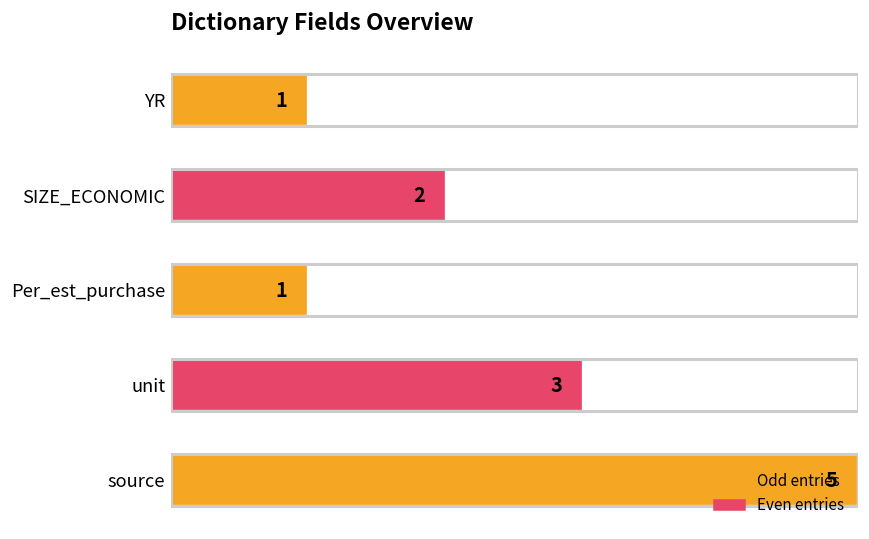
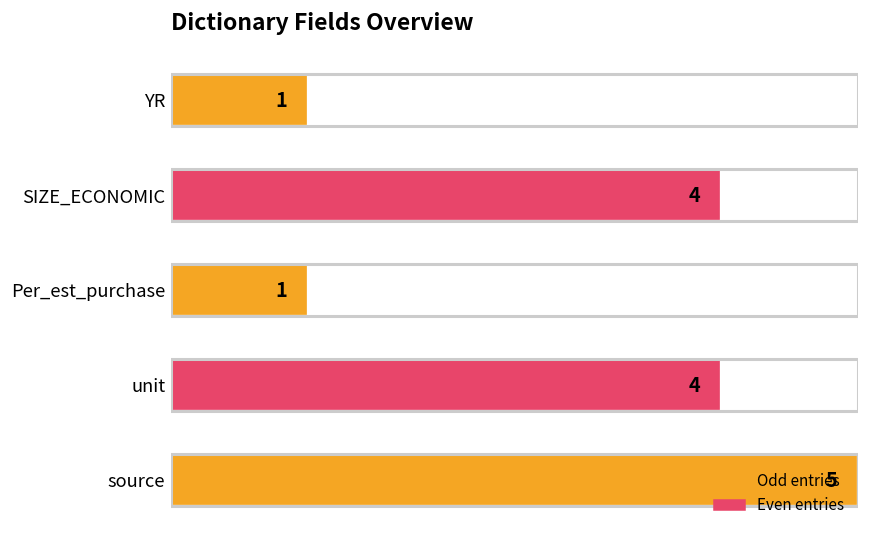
  {
    "YR": 1,
-   "SIZE_ECONOMIC": 2,
+   "SIZE_ECONOMIC": 4,
    "Per_est_purchase": 1,
-   "unit": 3,
+   "unit": 4,
    "source": 5
  }
